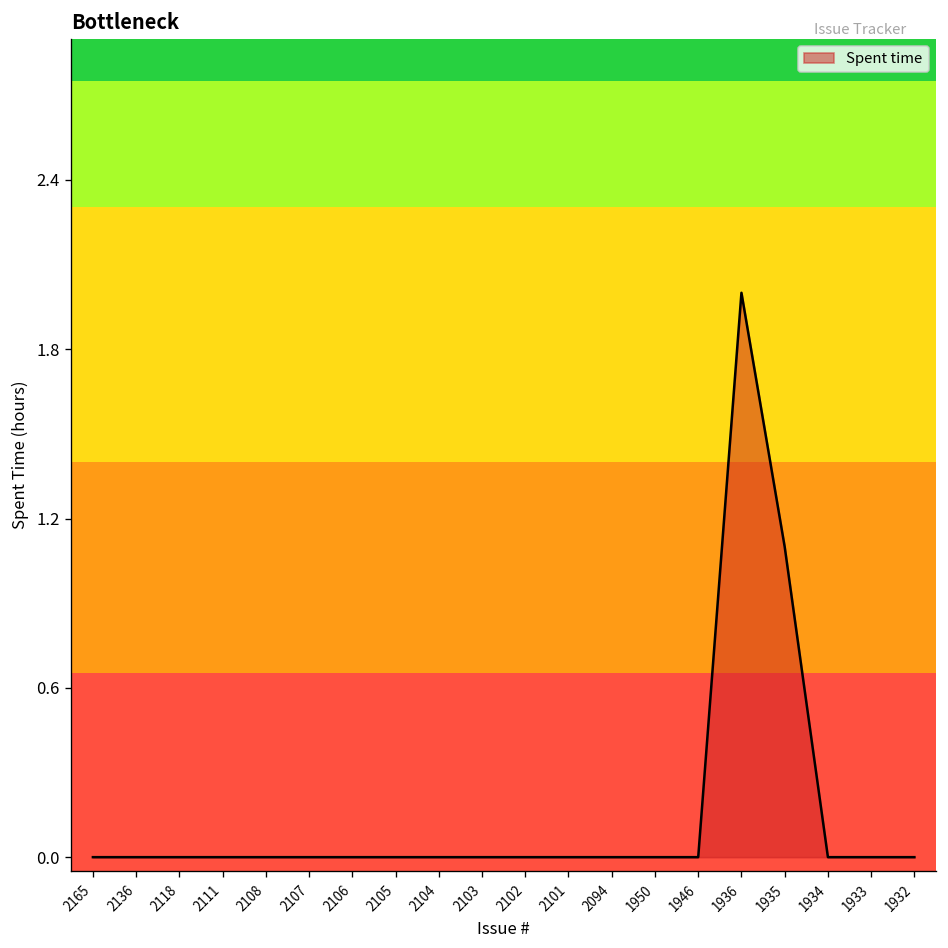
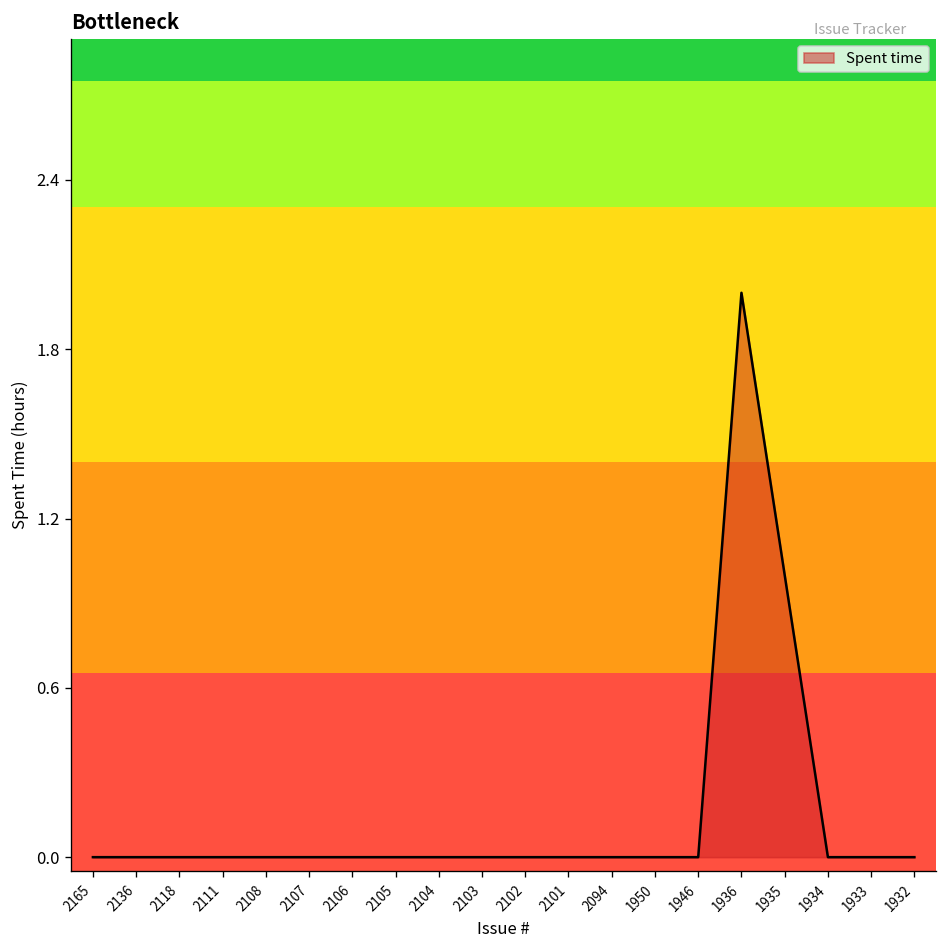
  {
    "2165": 0.0,
    "2136": 0.0,
    "2118": 0.0,
    "2111": 0.0,
    "2108": 0.0,
    "2107": 0.0,
    "2106": 0.0,
    "2105": 0.0,
    "2104": 0.0,
    "2103": 0.0,
    "2102": 0.0,
    "2101": 0.0,
    "2094": 0.0,
    "1950": 0.0,
    "1946": 0.0,
    "1936": 2.0,
-   "1935": 1.1,
+   "1935": 1.0,
    "1934": 0.0,
    "1933": 0.0,
    "1932": 0.0
  }
